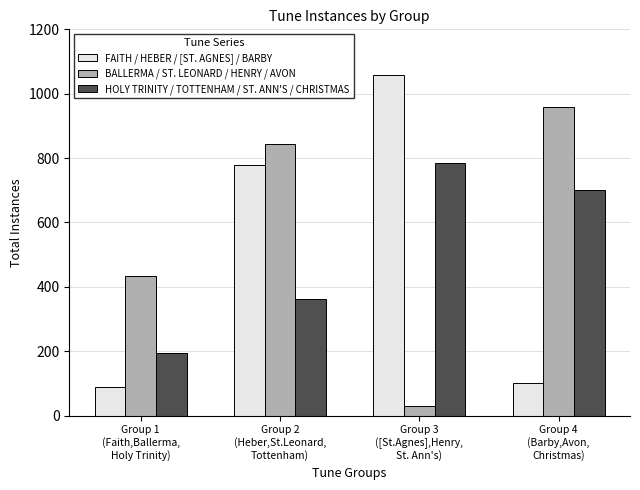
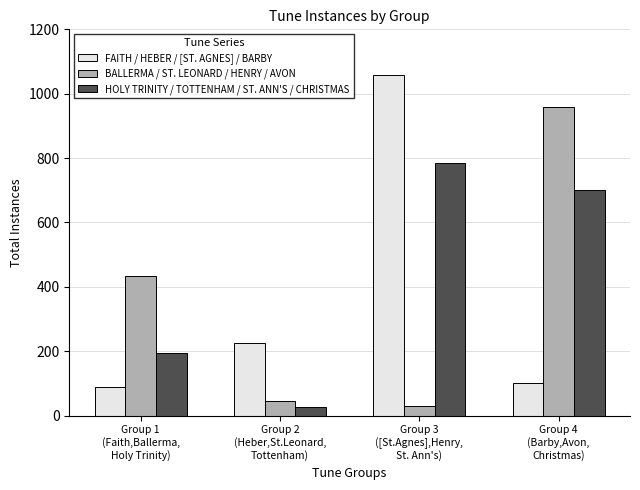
  {
    "FAITH / HEBER / [ST. AGNES] / BARBY": {
      "Group 1 (Faith,Ballerma, Holy Trinity)": 90,
-     "Group 2 (Heber,St.Leonard, Tottenham)": 780,
+     "Group 2 (Heber,St.Leonard, Tottenham)": 230,
      "Group 3 ([St.Agnes],Henry, St. Ann's)": 1060,
      "Group 4 (Barby,Avon, Christmas)": 100
    },
    "BALLERMA / ST. LEONARD / HENRY / AVON": {
      "Group 1 (Faith,Ballerma, Holy Trinity)": 430,
-     "Group 2 (Heber,St.Leonard, Tottenham)": 850,
+     "Group 2 (Heber,St.Leonard, Tottenham)": 40,
      "Group 3 ([St.Agnes],Henry, St. Ann's)": 30,
      "Group 4 (Barby,Avon, Christmas)": 960
    },
    "HOLY TRINITY / TOTTENHAM / ST. ANN'S / CHRISTMAS": {
      "Group 1 (Faith,Ballerma, Holy Trinity)": 200,
-     "Group 2 (Heber,St.Leonard, Tottenham)": 360,
+     "Group 2 (Heber,St.Leonard, Tottenham)": 30,
      "Group 3 ([St.Agnes],Henry, St. Ann's)": 780,
      "Group 4 (Barby,Avon, Christmas)": 700
    }
  }
